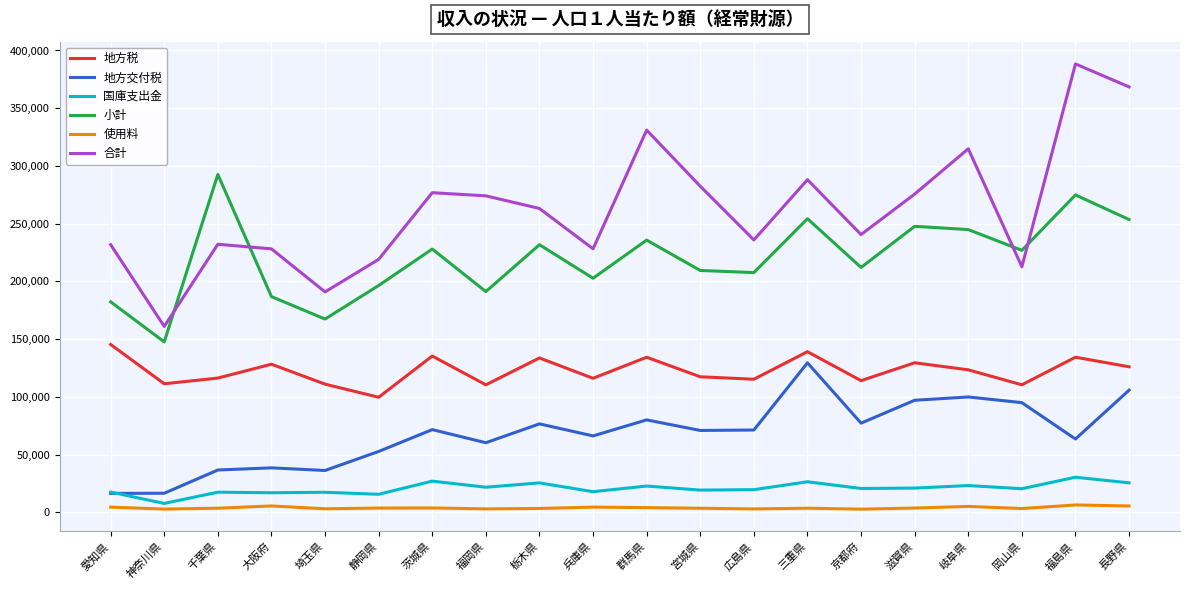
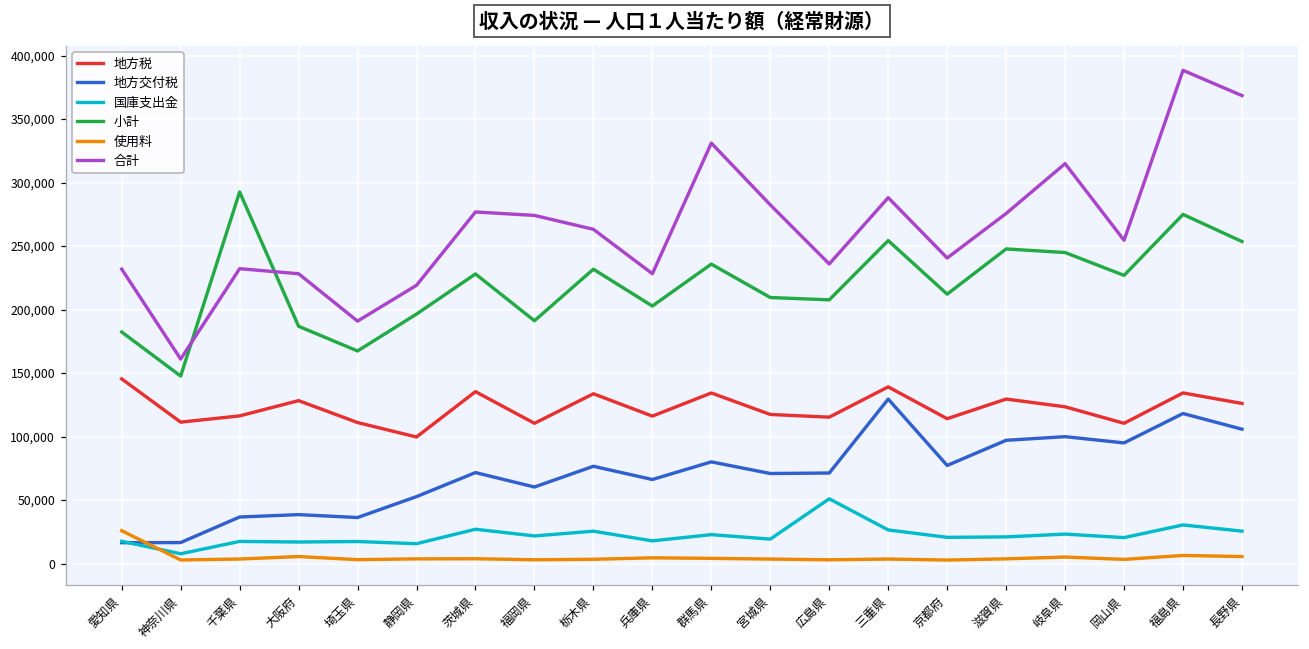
  {
    "地方税": {
      "愛知県": "145,000",
      "神奈川県": "111,000",
      "千葉県": "116,000",
      "大阪府": "128,000",
      "埼玉県": "111,000",
      "静岡県": "100,000",
      "茨城県": "135,000",
      "福岡県": "110,000",
      "栃木県": "134,000",
      "兵庫県": "116,000",
      "群馬県": "134,000",
      "宮城県": "117,000",
      "広島県": "115,000",
      "三重県": "139,000",
      "京都府": "114,000",
      "滋賀県": "130,000",
      "岐阜県": "123,000",
      "岡山県": "110,000",
      "福島県": "134,000",
      "長野県": "126,000"
    },
    "地方交付税": {
      "神奈川県": "17,000",
      "千葉県": "37,000",
      "大阪府": "39,000",
      "埼玉県": "36,000",
      "静岡県": "53,000",
      "茨城県": "72,000",
      "福岡県": "60,000",
      "栃木県": "77,000",
      "兵庫県": "66,000",
      "群馬県": "80,000",
      "宮城県": "71,000",
      "広島県": "71,000",
      "三重県": "130,000",
      "京都府": "77,000",
      "滋賀県": "97,000",
      "岐阜県": "100,000",
      "岡山県": "95,000",
-     "福島県": "64,000",
+     "福島県": "118,000",
      "長野県": "106,000"
    },
    "国庫支出金": {
      "神奈川県": "8,000",
      "千葉県": "17,000",
      "大阪府": "17,000",
      "埼玉県": "17,000",
      "静岡県": "16,000",
      "茨城県": "27,000",
      "福岡県": "22,000",
      "栃木県": "26,000",
      "兵庫県": "18,000",
      "群馬県": "23,000",
      "宮城県": "19,000",
-     "広島県": "20,000",
+     "広島県": "51,000",
      "三重県": "27,000",
      "京都府": "21,000",
      "滋賀県": "21,000",
      "岐阜県": "23,000",
      "岡山県": "20,000",
      "福島県": "30,000",
      "長野県": "26,000"
    },
    "小計": {
      "愛知県": "182,000",
      "神奈川県": "148,000",
      "千葉県": "293,000",
      "大阪府": "187,000",
      "埼玉県": "167,000",
      "静岡県": "196,000",
      "茨城県": "228,000",
      "福岡県": "191,000",
      "栃木県": "232,000",
      "兵庫県": "203,000",
      "群馬県": "236,000",
      "宮城県": "209,000",
      "広島県": "208,000",
      "三重県": "254,000",
      "京都府": "212,000",
      "滋賀県": "248,000",
      "岐阜県": "245,000",
      "岡山県": "227,000",
      "福島県": "275,000",
      "長野県": "254,000"
    },
    "使用料": {
-     "愛知県": "5,000",
+     "愛知県": "26,000",
      "神奈川県": "3,000",
      "千葉県": "4,000",
      "大阪府": "6,000",
      "埼玉県": "3,000",
      "静岡県": "4,000",
      "茨城県": "4,000",
      "福岡県": "3,000",
      "栃木県": "3,000",
      "兵庫県": "5,000",
      "群馬県": "4,000",
      "宮城県": "4,000",
      "広島県": "3,000",
      "三重県": "4,000",
      "京都府": "3,000",
      "滋賀県": "4,000",
      "岐阜県": "5,000",
      "岡山県": "3,000",
      "福島県": "6,000",
      "長野県": "6,000"
    },
    "合計": {
      "愛知県": "232,000",
      "神奈川県": "161,000",
      "千葉県": "232,000",
      "大阪府": "228,000",
      "埼玉県": "191,000",
      "静岡県": "219,000",
      "茨城県": "277,000",
      "福岡県": "274,000",
      "栃木県": "263,000",
      "兵庫県": "228,000",
      "群馬県": "331,000",
      "宮城県": "282,000",
      "広島県": "236,000",
      "三重県": "288,000",
      "京都府": "241,000",
      "滋賀県": "276,000",
      "岐阜県": "315,000",
-     "岡山県": "213,000",
+     "岡山県": "255,000",
      "福島県": "388,000",
      "長野県": "368,000"
    }
  }
